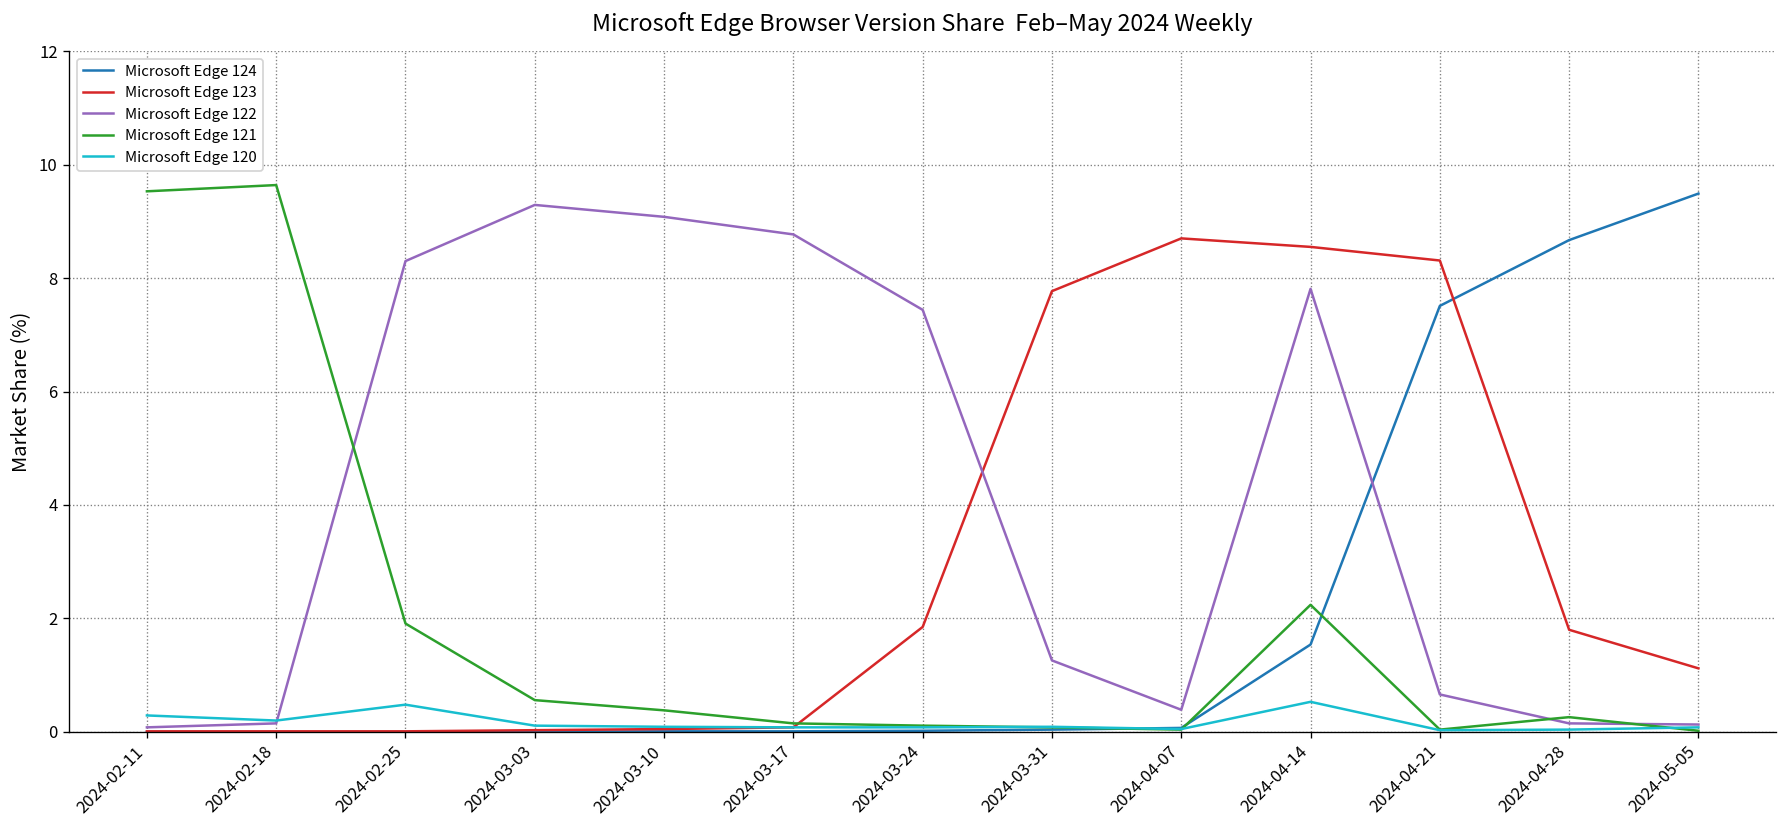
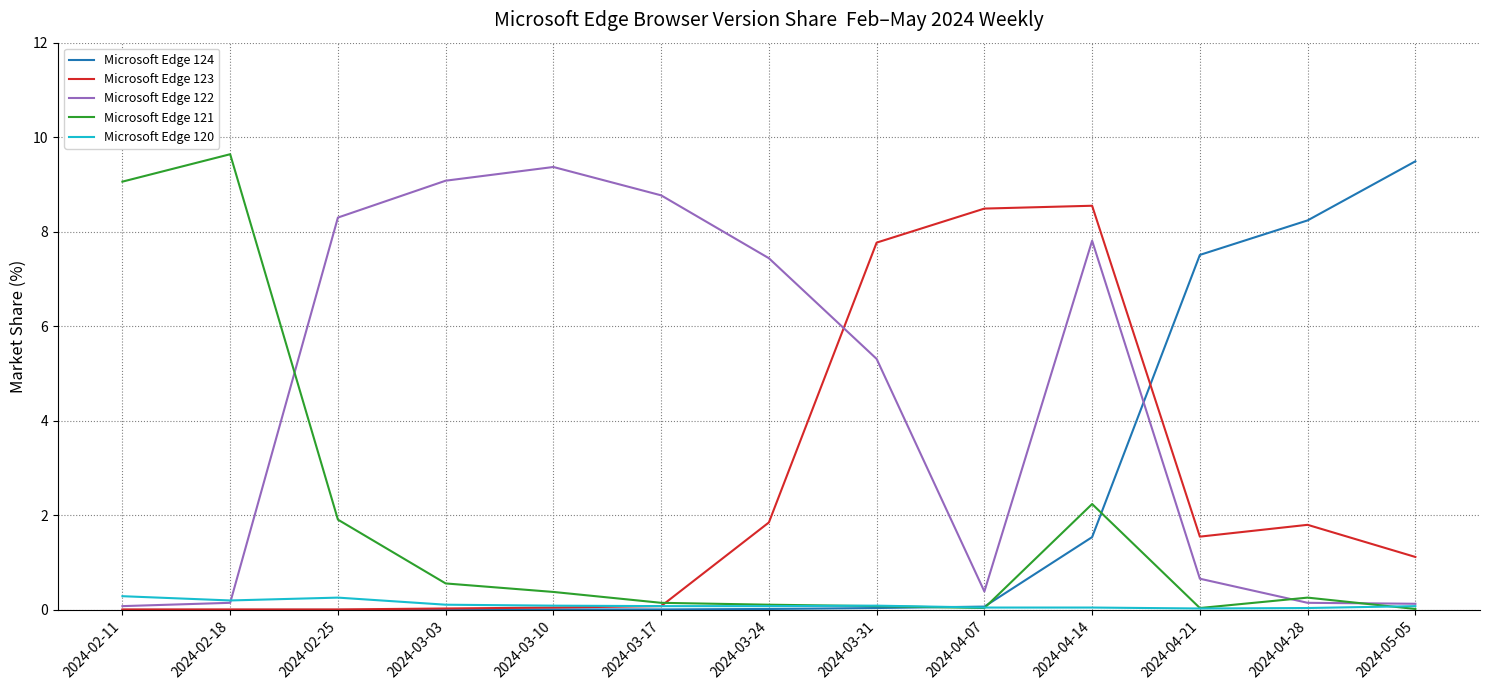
  {
    "Microsoft Edge 124": {
      "2024-03-17": 0.0,
      "2024-03-24": 0.0,
      "2024-04-14": 1.5,
      "2024-04-21": 7.5,
-     "2024-04-28": 8.7,
+     "2024-04-28": 8.2,
      "2024-05-05": 9.5
    },
    "Microsoft Edge 123": {
      "2024-03-24": 1.9,
      "2024-03-31": 7.8,
-     "2024-04-07": 8.7,
+     "2024-04-07": 8.5,
      "2024-04-14": 8.6,
-     "2024-04-21": 8.3,
+     "2024-04-21": 1.6,
      "2024-04-28": 1.8,
      "2024-05-05": 1.1
    },
    "Microsoft Edge 122": {
      "2024-02-11": 0.1,
      "2024-02-25": 8.3,
-     "2024-03-03": 9.3,
-     "2024-03-10": 9.1,
+     "2024-03-03": 9.1,
+     "2024-03-10": 9.4,
      "2024-03-17": 8.8,
      "2024-03-24": 7.4,
-     "2024-03-31": 1.3,
+     "2024-03-31": 5.3,
      "2024-04-07": 0.4,
      "2024-04-14": 7.8,
      "2024-04-21": 0.7,
      "2024-04-28": 0.2
    },
    "Microsoft Edge 121": {
-     "2024-02-11": 9.5,
+     "2024-02-11": 9.1,
      "2024-02-18": 9.6,
      "2024-02-25": 1.9,
      "2024-03-03": 0.6,
      "2024-03-10": 0.4,
      "2024-03-17": 0.2,
      "2024-04-14": 2.2,
      "2024-04-28": 0.3,
      "2024-05-05": 0.0
    },
    "Microsoft Edge 120": {
      "2024-02-11": 0.3,
-     "2024-02-25": 0.5,
+     "2024-02-25": 0.3,
      "2024-03-03": 0.1,
-     "2024-04-14": 0.5,
+     "2024-04-14": 0.1,
      "2024-04-28": 0.0
    }
  }
